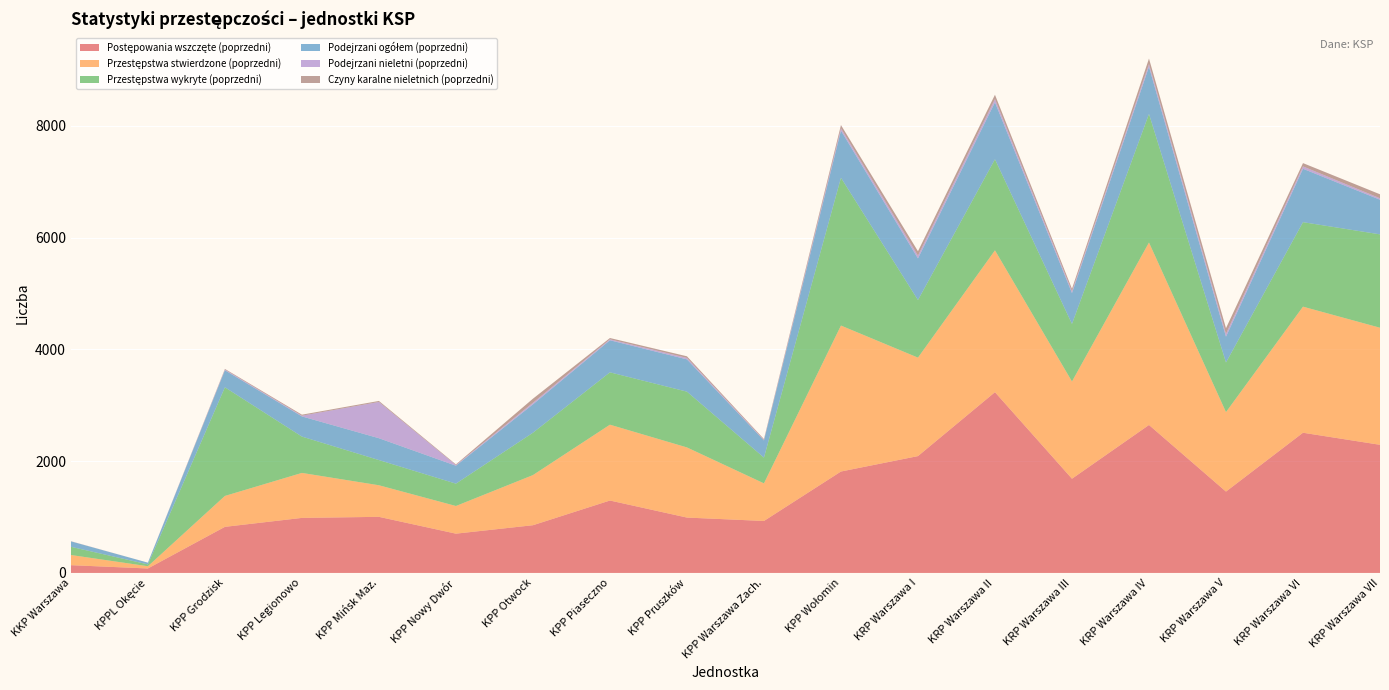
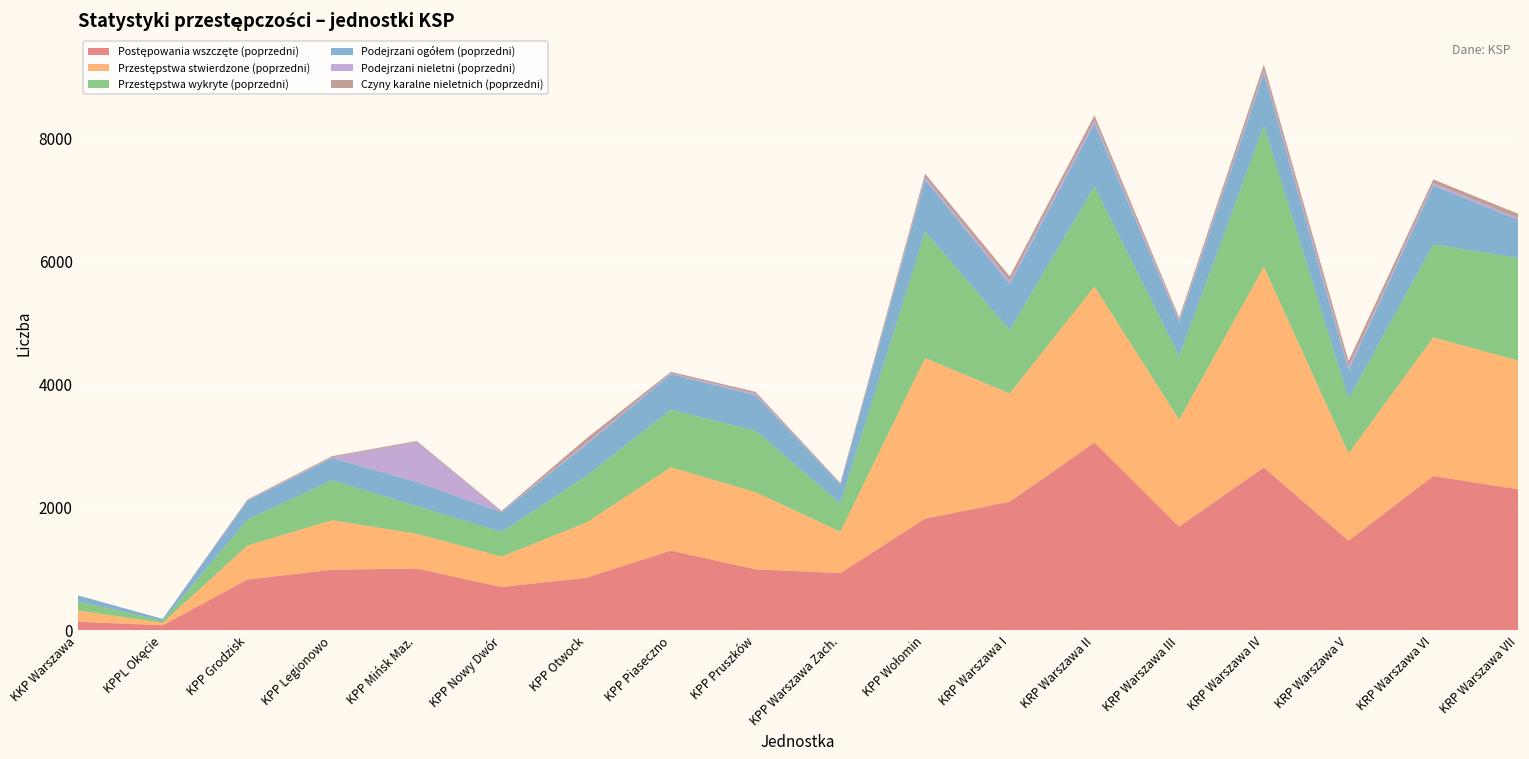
  {
    "Postępowania wszczęte (poprzedni)": {
      "KKP Warszawa": 100,
      "KPP Grodzisk": 800,
      "KPP Legionowo": 1000,
      "KPP Mińsk Maz.": 1000,
      "KPP Nowy Dwór": 700,
      "KPP Otwock": 900,
      "KPP Piaseczno": 1300,
      "KPP Pruszków": 1000,
      "KPP Warszawa Zach.": 900,
      "KPP Wołomin": 1800,
      "KRP Warszawa I": 2100,
-     "KRP Warszawa II": 3200,
+     "KRP Warszawa II": 3100,
      "KRP Warszawa III": 1700,
      "KRP Warszawa IV": 2600,
      "KRP Warszawa V": 1500,
      "KRP Warszawa VI": 2500,
      "KRP Warszawa VII": 2300
    },
    "Przestępstwa stwierdzone (poprzedni)": {
      "KKP Warszawa": 200,
      "KPP Grodzisk": 600,
      "KPP Legionowo": 800,
      "KPP Mińsk Maz.": 600,
      "KPP Nowy Dwór": 500,
      "KPP Otwock": 900,
      "KPP Piaseczno": 1400,
      "KPP Pruszków": 1300,
      "KPP Warszawa Zach.": 700,
      "KPP Wołomin": 2600,
      "KRP Warszawa I": 1800,
      "KRP Warszawa II": 2500,
      "KRP Warszawa III": 1700,
      "KRP Warszawa IV": 3300,
      "KRP Warszawa V": 1400,
      "KRP Warszawa VI": 2300,
      "KRP Warszawa VII": 2100
    },
    "Przestępstwa wykryte (poprzedni)": {
      "KKP Warszawa": 100,
-     "KPP Grodzisk": 1900,
+     "KPP Grodzisk": 400,
      "KPP Legionowo": 700,
      "KPP Mińsk Maz.": 500,
      "KPP Nowy Dwór": 400,
      "KPP Otwock": 800,
      "KPP Piaseczno": 900,
      "KPP Pruszków": 1000,
      "KPP Warszawa Zach.": 500,
-     "KPP Wołomin": 2600,
+     "KPP Wołomin": 2100,
      "KRP Warszawa I": 1000,
      "KRP Warszawa II": 1600,
      "KRP Warszawa III": 1000,
      "KRP Warszawa IV": 2300,
      "KRP Warszawa V": 900,
      "KRP Warszawa VI": 1500,
      "KRP Warszawa VII": 1700
    },
    "Podejrzani ogółem (poprzedni)": {
      "KPP Mińsk Maz.": 400,
      "KRP Warszawa I": 700,
      "KRP Warszawa II": 1000,
      "KRP Warszawa IV": 800,
      "KRP Warszawa V": 500
    },
    "Podejrzani nieletni (poprzedni)": {
      "KRP Warszawa I": 100,
      "KRP Warszawa II": 100,
      "KRP Warszawa IV": 0,
      "KRP Warszawa V": 100
    },
    "Czyny karalne nieletnich (poprzedni)": {
      "KPP Otwock": 100,
      "KPP Wołomin": 100,
      "KRP Warszawa I": 100,
      "KRP Warszawa II": 100,
      "KRP Warszawa IV": 100,
      "KRP Warszawa V": 100,
      "KRP Warszawa VI": 100,
      "KRP Warszawa VII": 100
    }
  }
